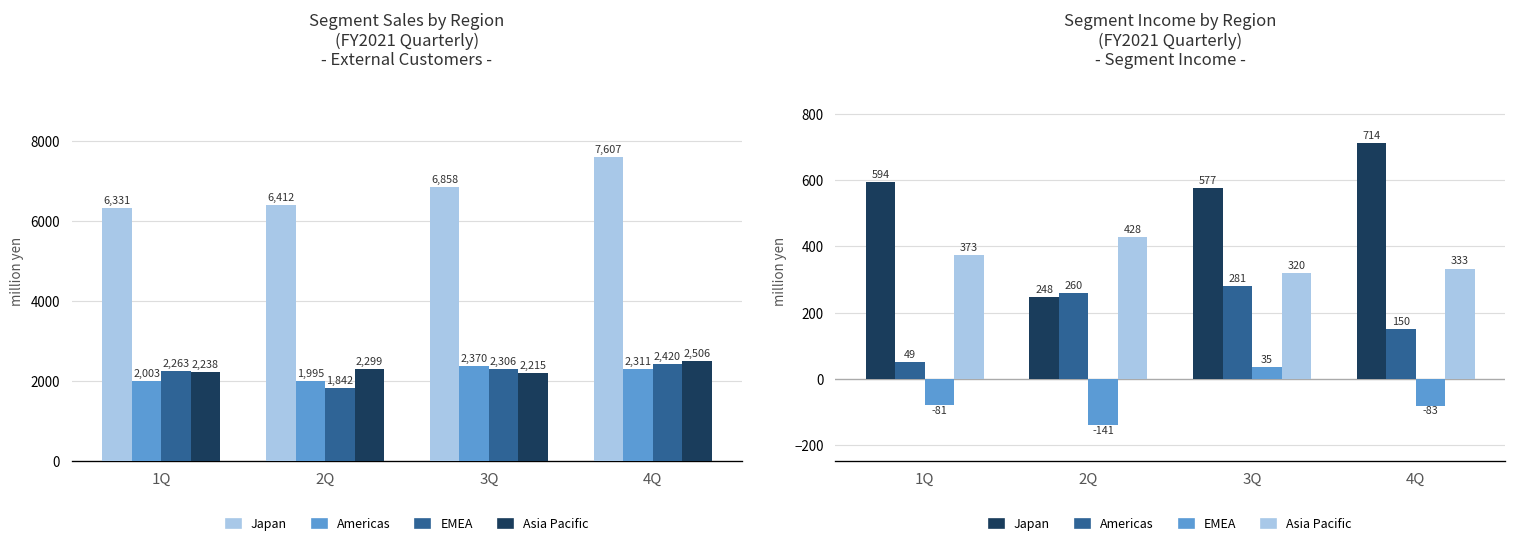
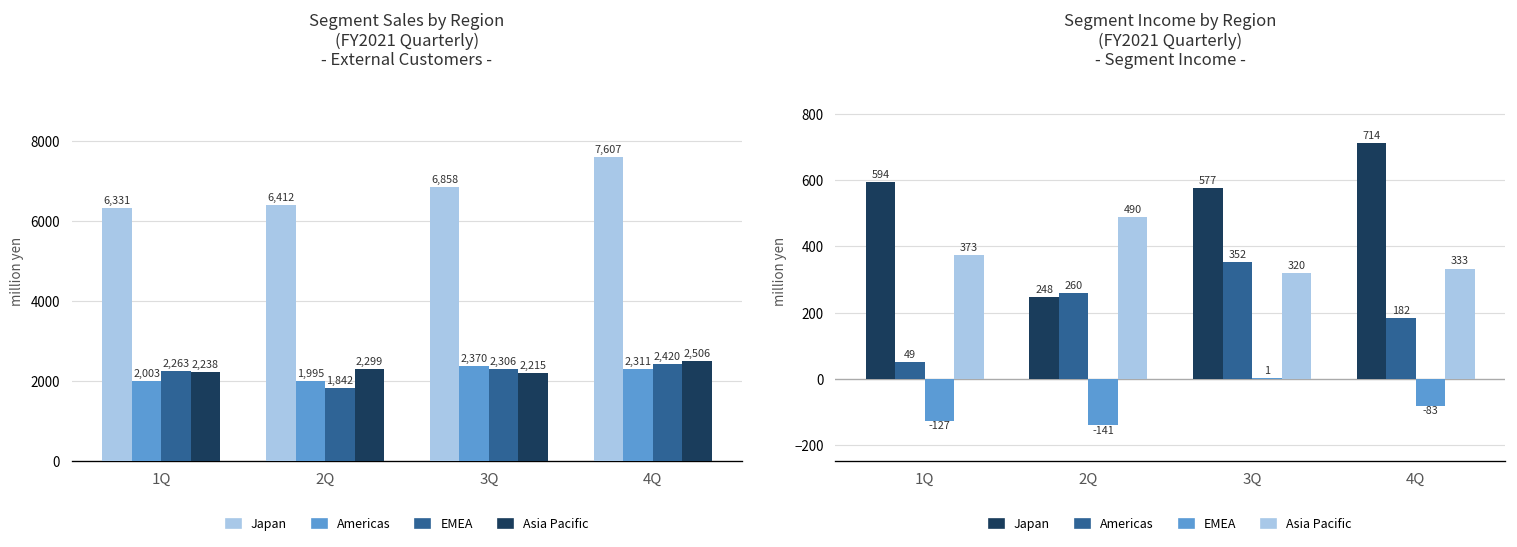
  {
    "Segment Income by Region (FY2021 Quarterly) - Segment Income -": {
      "Japan": {
        "1Q": 594,
        "2Q": 248,
        "3Q": 577,
        "4Q": 714
      },
      "Americas": {
        "1Q": 49,
        "2Q": 260,
-       "3Q": 281,
-       "4Q": 150
+       "3Q": 352,
+       "4Q": 182
      },
      "EMEA": {
-       "1Q": -81,
+       "1Q": -127,
        "2Q": -141,
-       "3Q": 35,
+       "3Q": 1,
        "4Q": -83
      },
      "Asia Pacific": {
        "1Q": 373,
-       "2Q": 428,
+       "2Q": 490,
        "3Q": 320,
        "4Q": 333
      }
    }
  }
